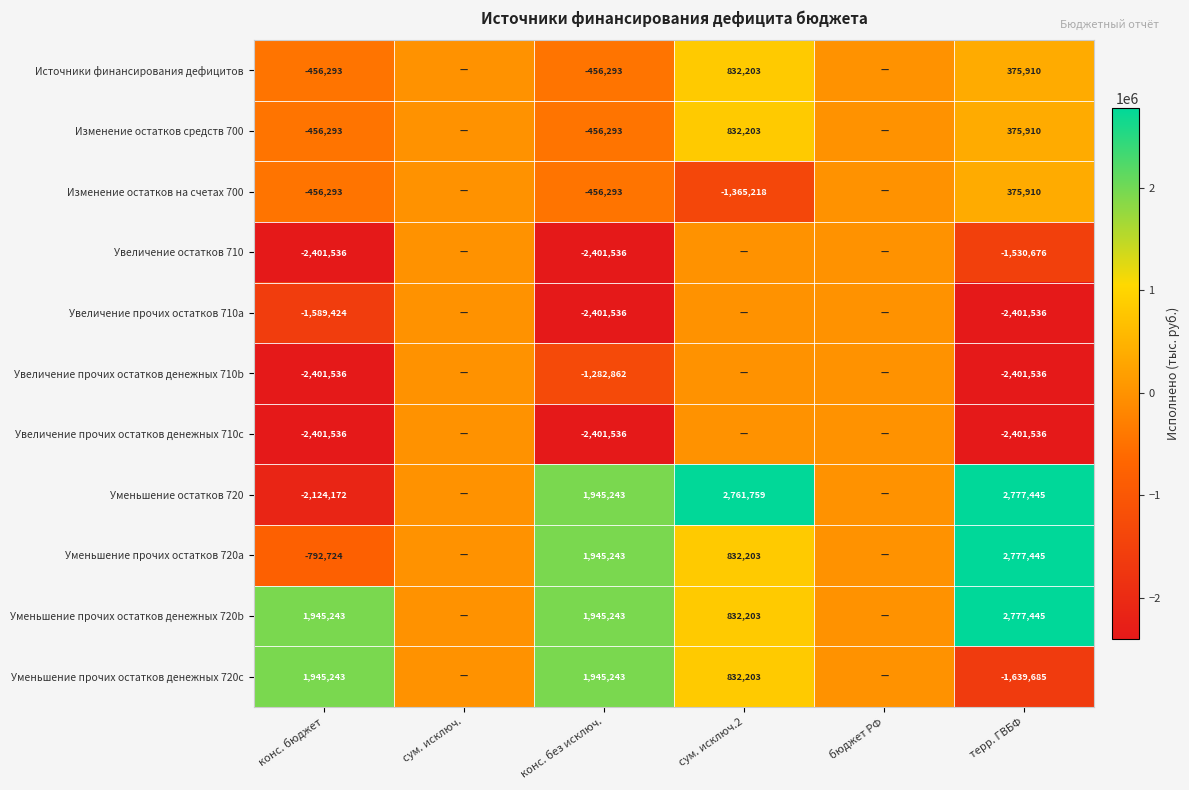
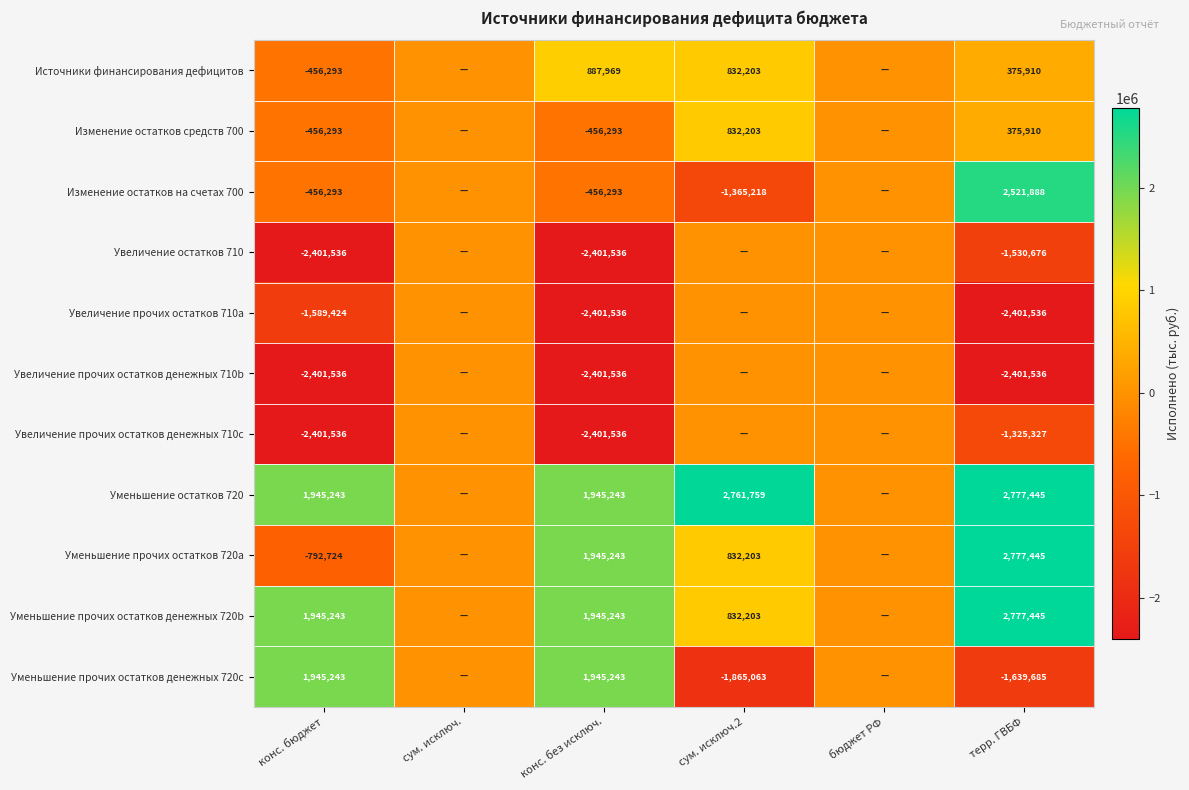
  {
    "Источники финансирования дефицитов": {
      "конс. бюджет": "-456,293",
-     "конс. без исключ.": "-456,293",
+     "конс. без исключ.": "887,969",
      "сум. исключ.2": "832,203",
      "терр. ГВБФ": "375,910"
    },
    "Изменение остатков средств 700": {
      "конс. бюджет": "-456,293",
      "конс. без исключ.": "-456,293",
      "сум. исключ.2": "832,203",
      "терр. ГВБФ": "375,910"
    },
    "Изменение остатков на счетах 700": {
      "конс. бюджет": "-456,293",
      "конс. без исключ.": "-456,293",
      "сум. исключ.2": "-1,365,218",
-     "терр. ГВБФ": "375,910"
+     "терр. ГВБФ": "2,521,888"
    },
    "Увеличение остатков 710": {
      "конс. бюджет": "-2,401,536",
      "конс. без исключ.": "-2,401,536",
      "терр. ГВБФ": "-1,530,676"
    },
    "Увеличение прочих остатков 710a": {
      "конс. бюджет": "-1,589,424",
      "конс. без исключ.": "-2,401,536",
      "терр. ГВБФ": "-2,401,536"
    },
    "Увеличение прочих остатков денежных 710b": {
      "конс. бюджет": "-2,401,536",
-     "конс. без исключ.": "-1,282,862",
+     "конс. без исключ.": "-2,401,536",
      "терр. ГВБФ": "-2,401,536"
    },
    "Увеличение прочих остатков денежных 710c": {
      "конс. бюджет": "-2,401,536",
      "конс. без исключ.": "-2,401,536",
-     "терр. ГВБФ": "-2,401,536"
+     "терр. ГВБФ": "-1,325,327"
    },
    "Уменьшение остатков 720": {
-     "конс. бюджет": "-2,124,172",
+     "конс. бюджет": "1,945,243",
      "конс. без исключ.": "1,945,243",
      "сум. исключ.2": "2,761,759",
      "терр. ГВБФ": "2,777,445"
    },
    "Уменьшение прочих остатков 720a": {
      "конс. бюджет": "-792,724",
      "конс. без исключ.": "1,945,243",
      "сум. исключ.2": "832,203",
      "терр. ГВБФ": "2,777,445"
    },
    "Уменьшение прочих остатков денежных 720b": {
      "конс. бюджет": "1,945,243",
      "конс. без исключ.": "1,945,243",
      "сум. исключ.2": "832,203",
      "терр. ГВБФ": "2,777,445"
    },
    "Уменьшение прочих остатков денежных 720c": {
      "конс. бюджет": "1,945,243",
      "конс. без исключ.": "1,945,243",
-     "сум. исключ.2": "832,203",
+     "сум. исключ.2": "-1,865,063",
      "терр. ГВБФ": "-1,639,685"
    }
  }
